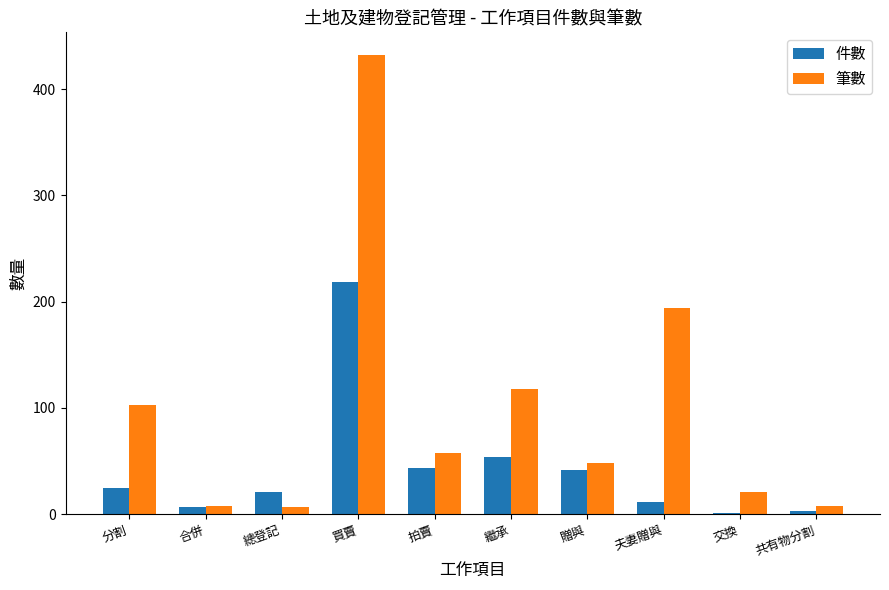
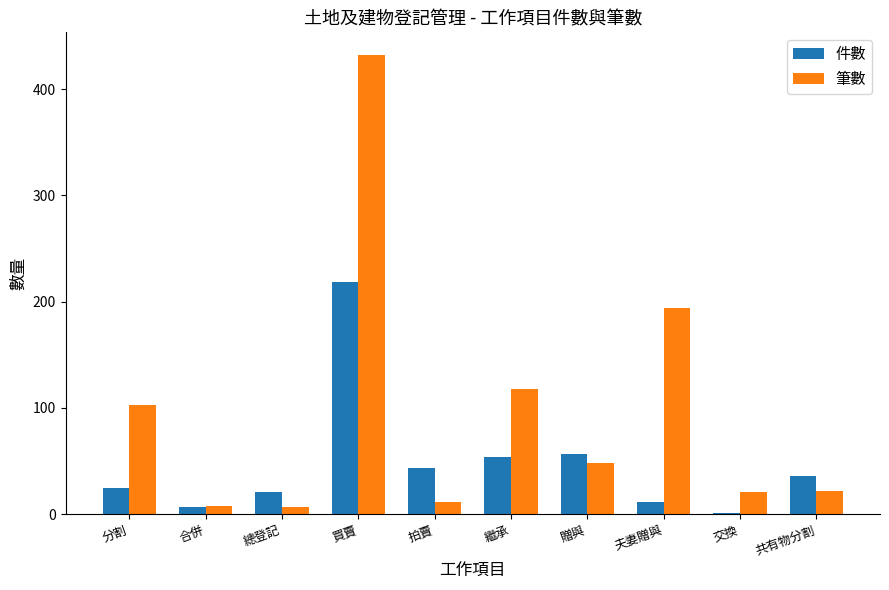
  {
    "件數": {
      "分割": 25,
      "合併": 7,
      "總登記": 21,
      "買賣": 219,
      "拍賣": 43,
      "繼承": 54,
-     "贈與": 42,
+     "贈與": 57,
      "夫妻贈與": 11,
-     "共有物分割": 3
+     "共有物分割": 36
    },
    "筆數": {
      "分割": 103,
      "合併": 8,
      "總登記": 7,
      "買賣": 432,
-     "拍賣": 58,
+     "拍賣": 11,
      "繼承": 118,
      "贈與": 48,
      "夫妻贈與": 194,
      "交換": 21,
-     "共有物分割": 8
+     "共有物分割": 22
    }
  }
